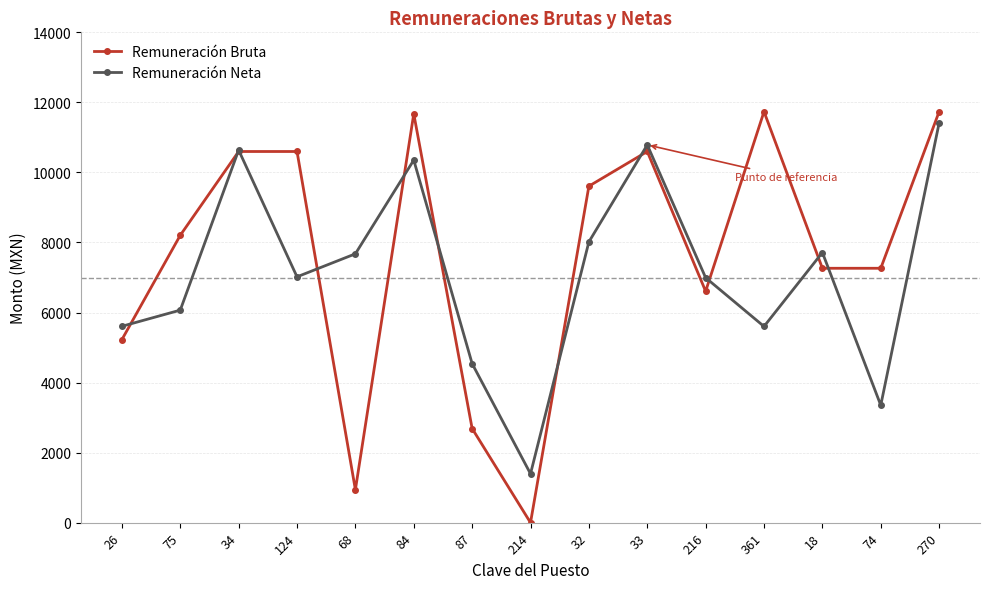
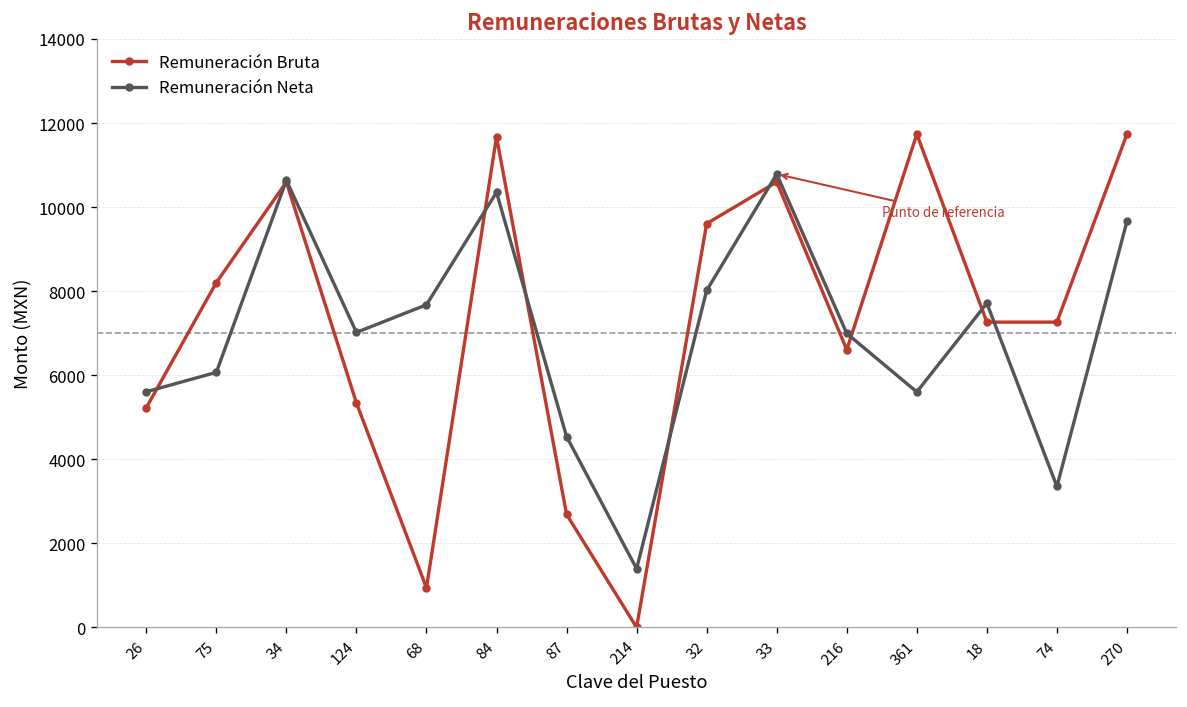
  {
    "Remuneración Bruta": {
      "26": 5200,
      "75": 8200,
-     "124": 10600,
+     "124": 5300,
      "68": 900,
      "84": 11700,
      "87": 2700,
      "214": 0,
      "32": 9600,
      "33": 10600,
      "216": 6600,
      "361": 11700,
      "18": 7300,
      "74": 7300,
      "270": 11700
    },
    "Remuneración Neta": {
      "26": 5600,
      "75": 6100,
      "124": 7000,
      "68": 7700,
      "84": 10400,
      "87": 4500,
      "214": 1400,
      "32": 8000,
      "33": 10800,
      "216": 7000,
      "361": 5600,
      "18": 7700,
      "74": 3400,
-     "270": 11400
+     "270": 9700
    }
  }
